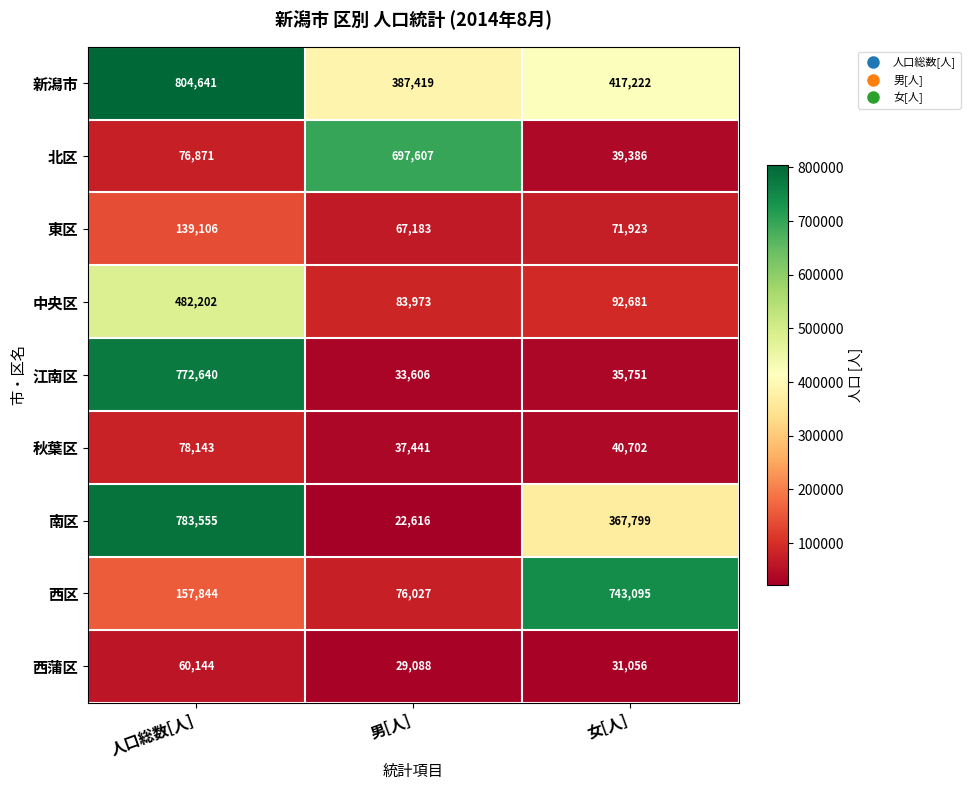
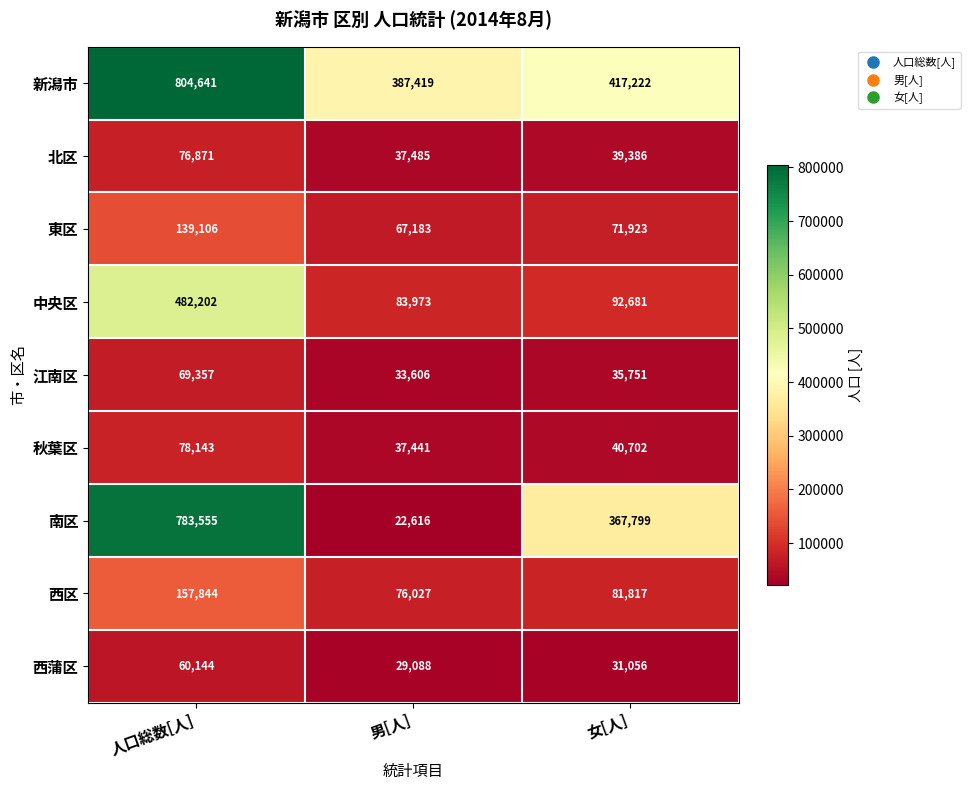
  {
    "新潟市": {
      "人口総数[人]": "804,641",
      "男[人]": "387,419",
      "女[人]": "417,222"
    },
    "北区": {
      "人口総数[人]": "76,871",
-     "男[人]": "697,607",
+     "男[人]": "37,485",
      "女[人]": "39,386"
    },
    "東区": {
      "人口総数[人]": "139,106",
      "男[人]": "67,183",
      "女[人]": "71,923"
    },
    "中央区": {
      "人口総数[人]": "482,202",
      "男[人]": "83,973",
      "女[人]": "92,681"
    },
    "江南区": {
-     "人口総数[人]": "772,640",
+     "人口総数[人]": "69,357",
      "男[人]": "33,606",
      "女[人]": "35,751"
    },
    "秋葉区": {
      "人口総数[人]": "78,143",
      "男[人]": "37,441",
      "女[人]": "40,702"
    },
    "南区": {
      "人口総数[人]": "783,555",
      "男[人]": "22,616",
      "女[人]": "367,799"
    },
    "西区": {
      "人口総数[人]": "157,844",
      "男[人]": "76,027",
-     "女[人]": "743,095"
+     "女[人]": "81,817"
    },
    "西蒲区": {
      "人口総数[人]": "60,144",
      "男[人]": "29,088",
      "女[人]": "31,056"
    }
  }
